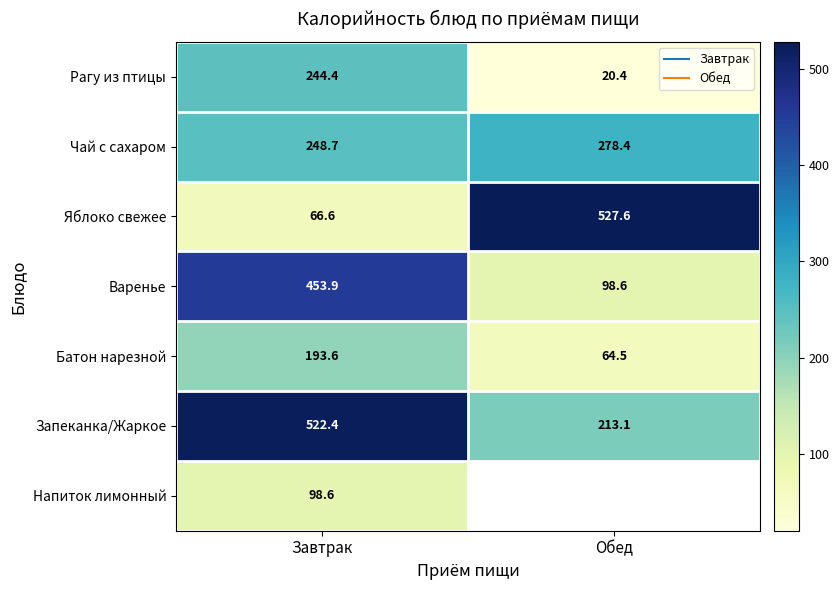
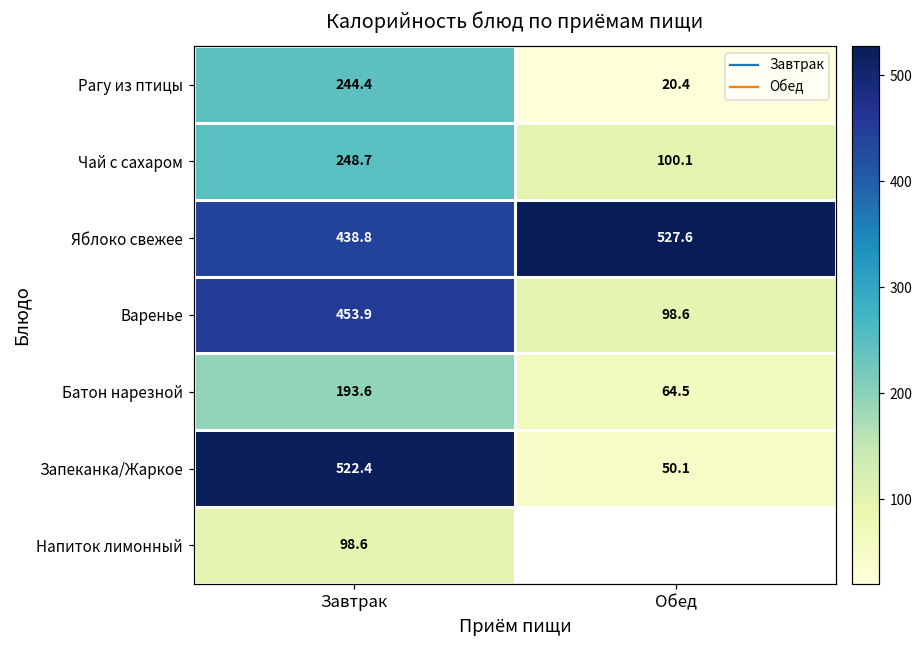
  {
    "Рагу из птицы": {
      "Завтрак": 244.4,
      "Обед": 20.4
    },
    "Чай с сахаром": {
      "Завтрак": 248.7,
-     "Обед": 278.4
+     "Обед": 100.1
    },
    "Яблоко свежее": {
-     "Завтрак": 66.6,
+     "Завтрак": 438.8,
      "Обед": 527.6
    },
    "Варенье": {
      "Завтрак": 453.9,
      "Обед": 98.6
    },
    "Батон нарезной": {
      "Завтрак": 193.6,
      "Обед": 64.5
    },
    "Запеканка/Жаркое": {
      "Завтрак": 522.4,
-     "Обед": 213.1
+     "Обед": 50.1
    },
    "Напиток лимонный": {
      "Завтрак": 98.6
    }
  }
